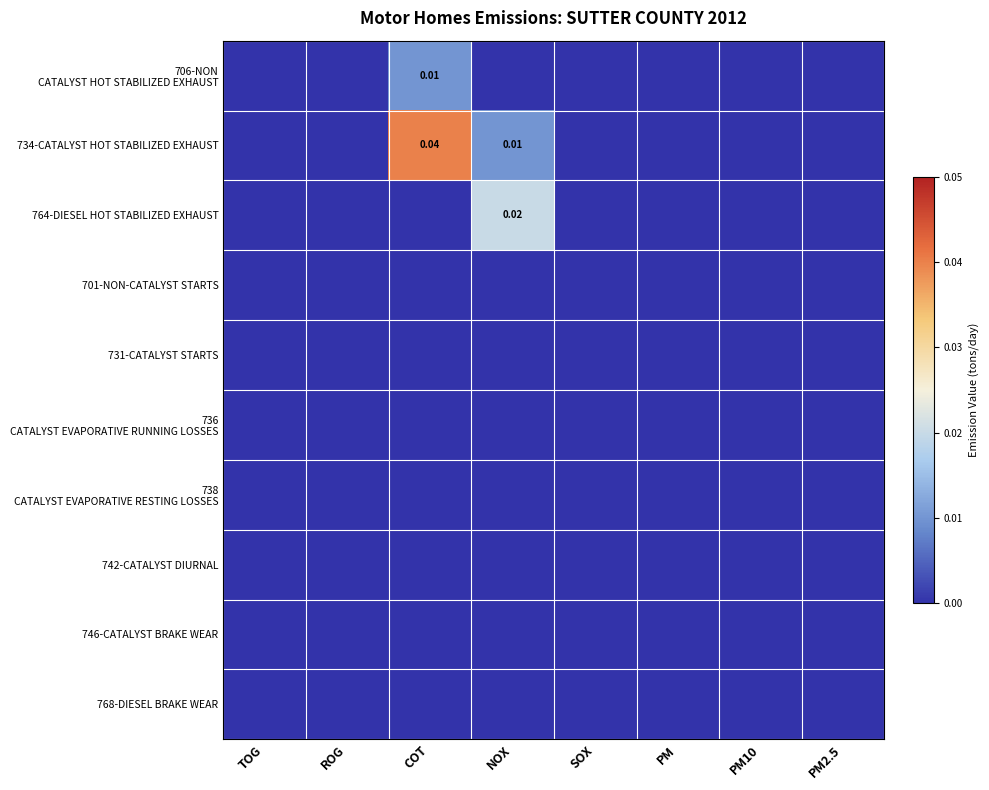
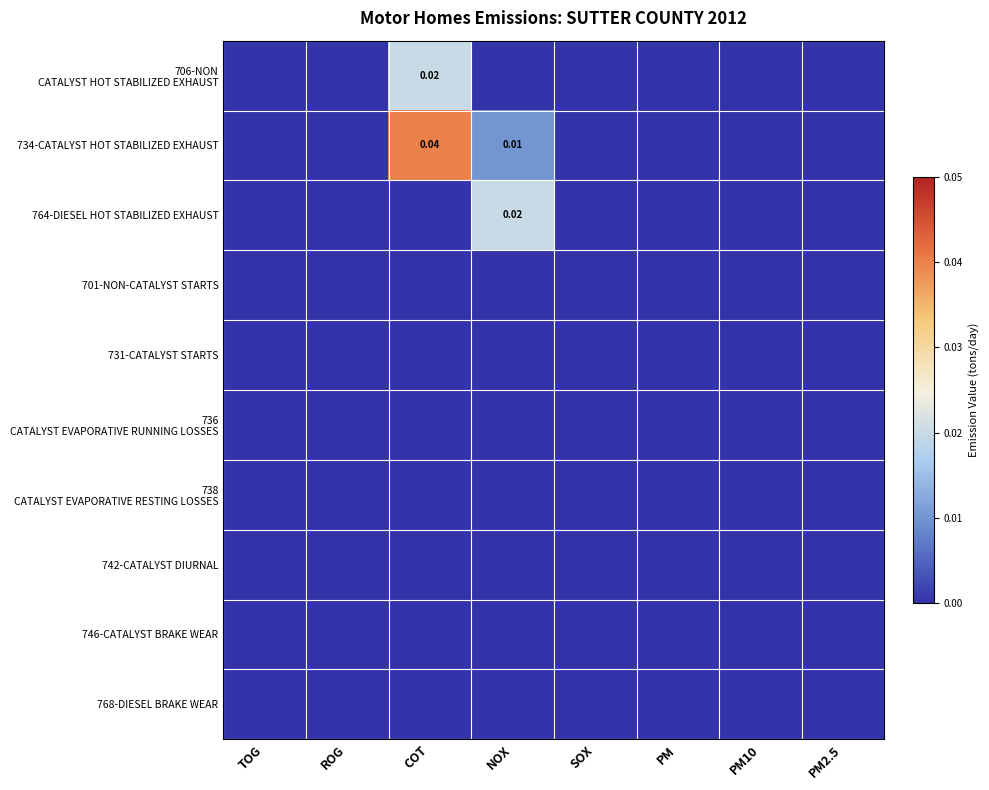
  {
    "706-NON CATALYST HOT STABILIZED EXHAUST": {
-     "COT": 0.01
+     "COT": 0.02
    },
    "734-CATALYST HOT STABILIZED EXHAUST": {
      "COT": 0.04,
      "NOX": 0.01
    },
    "764-DIESEL HOT STABILIZED EXHAUST": {
      "NOX": 0.02
    }
  }
